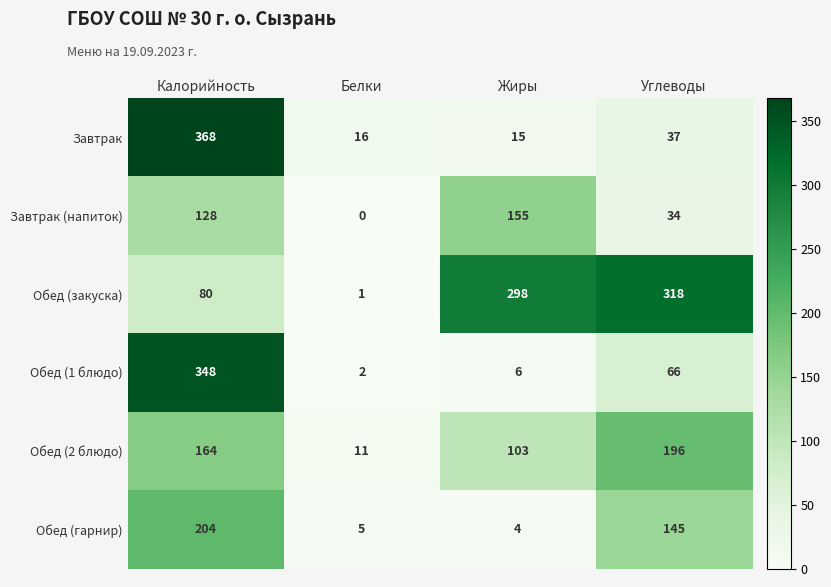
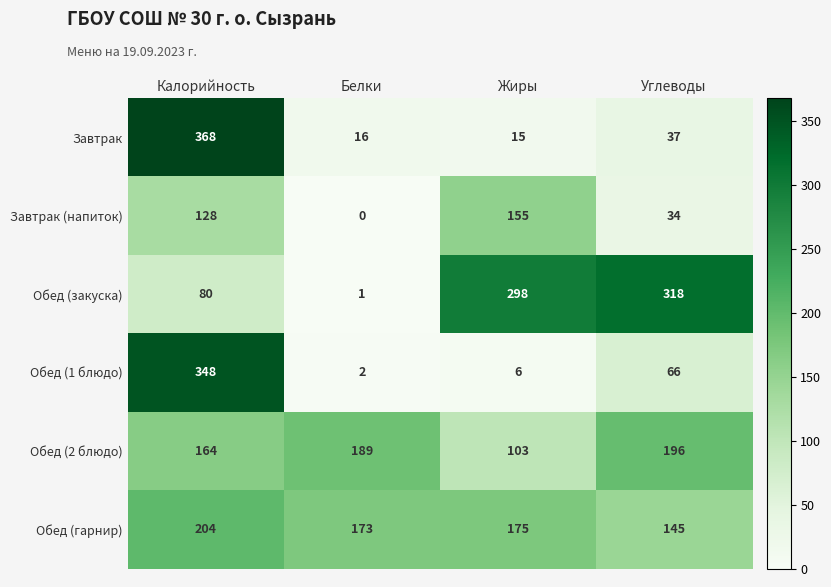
  {
    "Завтрак": {
      "Калорийность": 368,
      "Белки": 16,
      "Жиры": 15,
      "Углеводы": 37
    },
    "Завтрак (напиток)": {
      "Калорийность": 128,
      "Белки": 0,
      "Жиры": 155,
      "Углеводы": 34
    },
    "Обед (закуска)": {
      "Калорийность": 80,
      "Белки": 1,
      "Жиры": 298,
      "Углеводы": 318
    },
    "Обед (1 блюдо)": {
      "Калорийность": 348,
      "Белки": 2,
      "Жиры": 6,
      "Углеводы": 66
    },
    "Обед (2 блюдо)": {
      "Калорийность": 164,
-     "Белки": 11,
+     "Белки": 189,
      "Жиры": 103,
      "Углеводы": 196
    },
    "Обед (гарнир)": {
      "Калорийность": 204,
-     "Белки": 5,
-     "Жиры": 4,
+     "Белки": 173,
+     "Жиры": 175,
      "Углеводы": 145
    }
  }
